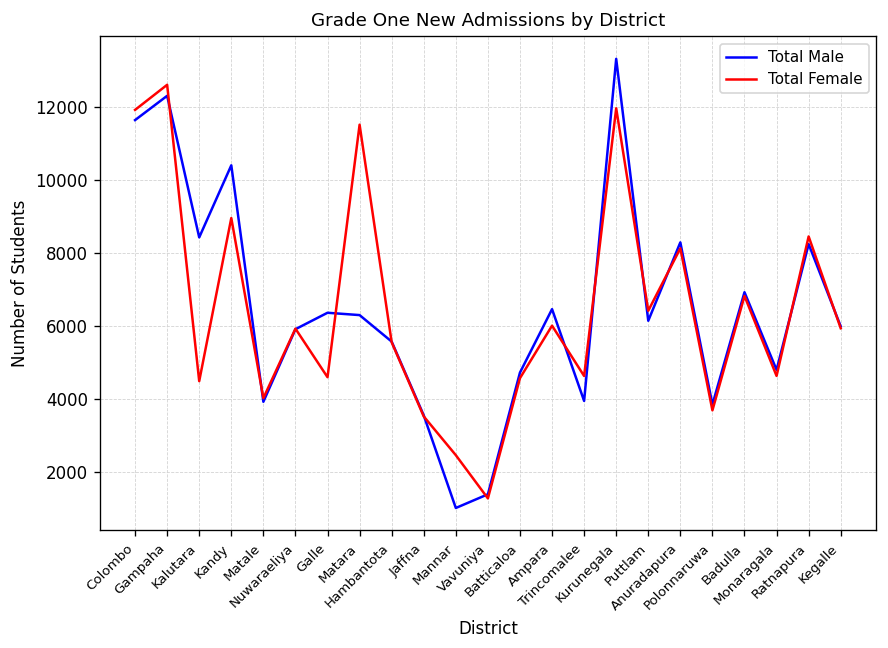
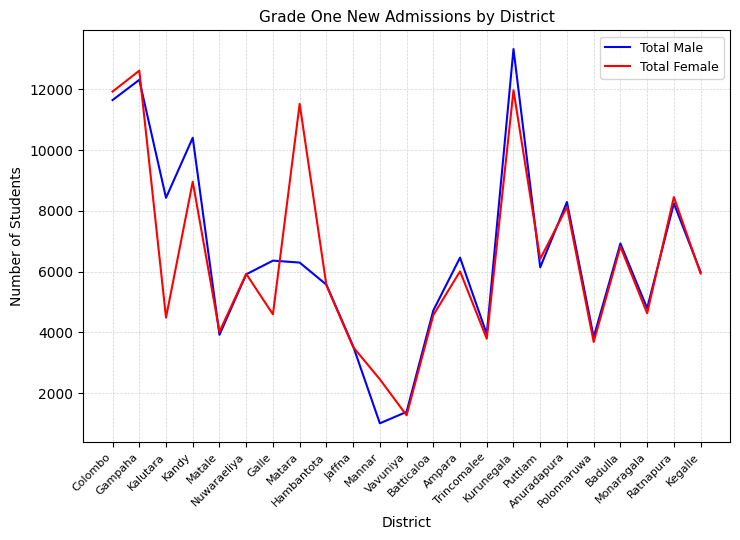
  {
    "Total Male": {
      "Colombo": 11700,
      "Gampaha": 12300,
      "Kalutara": 8400,
      "Kandy": 10400,
      "Matale": 3900,
      "Galle": 6400,
      "Matara": 6300,
      "Mannar": 1000,
      "Vavuniya": 1400,
      "Batticaloa": 4700,
      "Ampara": 6500,
      "Trincomalee": 3900,
      "Kurunegala": 13300,
      "Puttlam": 6100,
      "Anuradapura": 8300,
      "Polonnaruwa": 3800,
      "Badulla": 6900,
      "Monaragala": 4800,
      "Ratnapura": 8200
    },
    "Total Female": {
      "Colombo": 11900,
      "Gampaha": 12600,
      "Kalutara": 4500,
      "Kandy": 9000,
      "Matale": 4000,
      "Galle": 4600,
      "Matara": 11500,
      "Mannar": 2500,
      "Vavuniya": 1300,
      "Batticaloa": 4600,
      "Ampara": 6000,
-     "Trincomalee": 4600,
+     "Trincomalee": 3800,
      "Kurunegala": 12000,
      "Puttlam": 6400,
      "Anuradapura": 8100,
      "Polonnaruwa": 3700,
      "Badulla": 6800,
      "Monaragala": 4600,
      "Ratnapura": 8500
    }
  }
